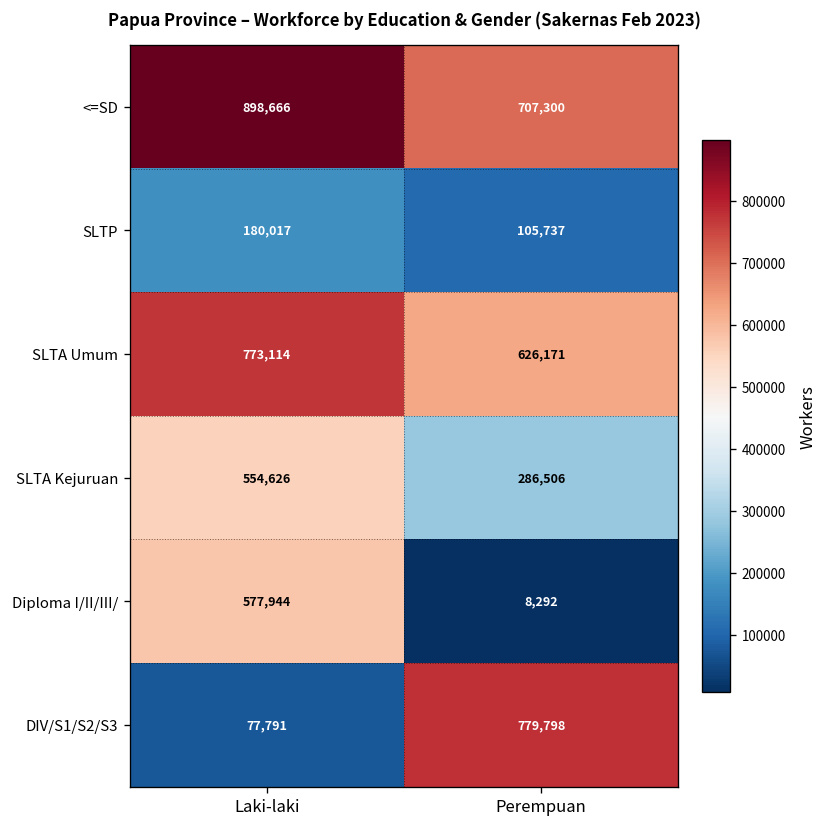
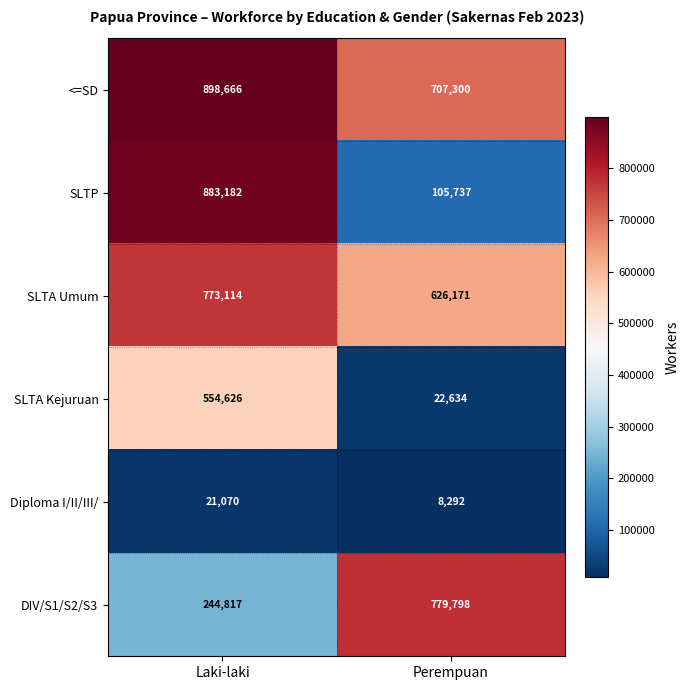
  {
    "<=SD": {
      "Laki-laki": "898,666",
      "Perempuan": "707,300"
    },
    "SLTP": {
-     "Laki-laki": "180,017",
+     "Laki-laki": "883,182",
      "Perempuan": "105,737"
    },
    "SLTA Umum": {
      "Laki-laki": "773,114",
      "Perempuan": "626,171"
    },
    "SLTA Kejuruan": {
      "Laki-laki": "554,626",
-     "Perempuan": "286,506"
+     "Perempuan": "22,634"
    },
    "Diploma I/II/III/": {
-     "Laki-laki": "577,944",
+     "Laki-laki": "21,070",
      "Perempuan": "8,292"
    },
    "DIV/S1/S2/S3": {
-     "Laki-laki": "77,791",
+     "Laki-laki": "244,817",
      "Perempuan": "779,798"
    }
  }
